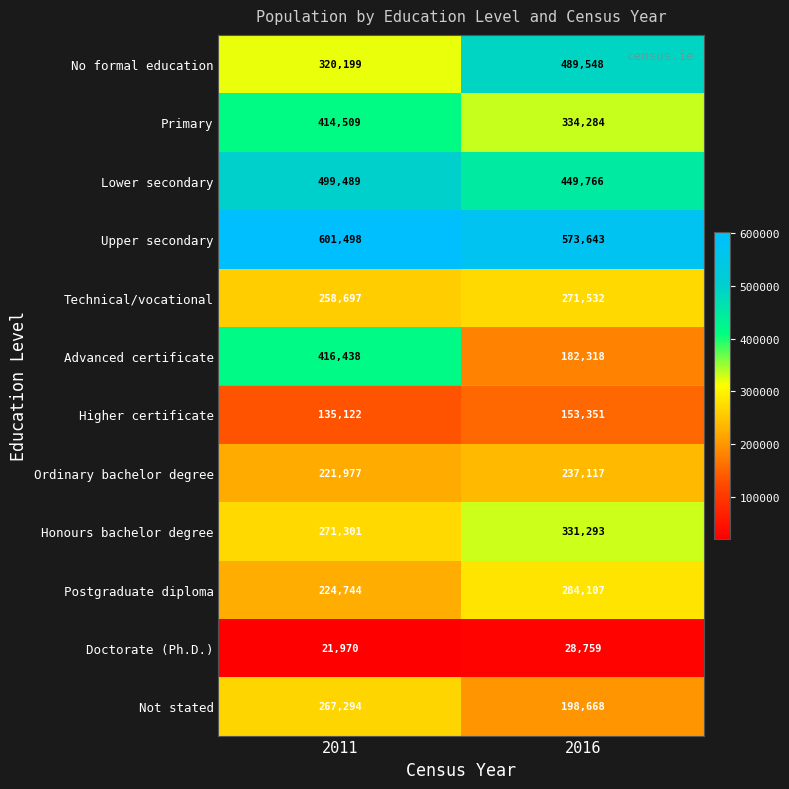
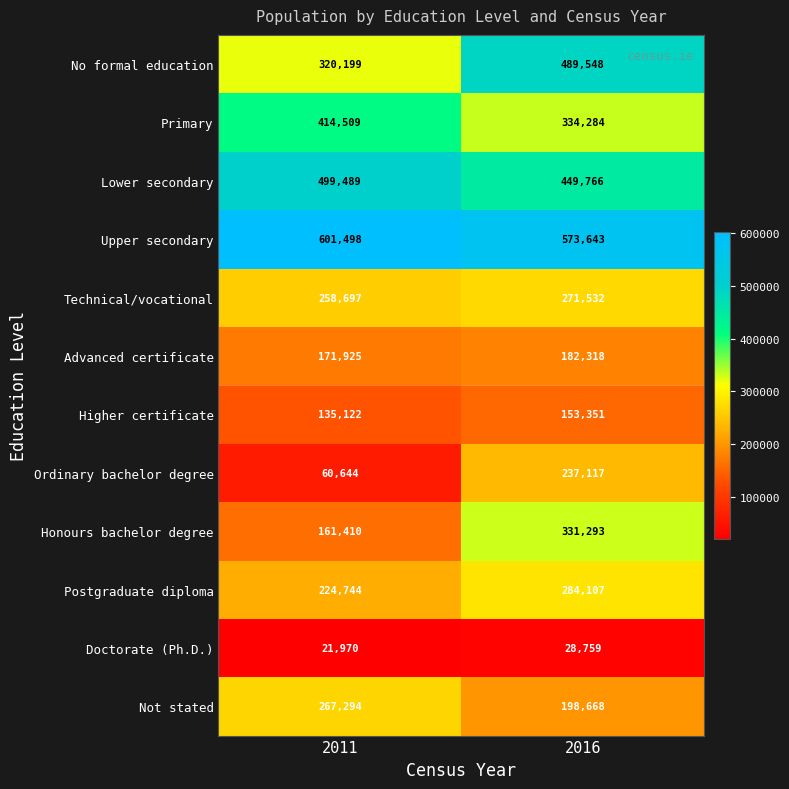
  {
    "No formal education": {
      "2011": "320,199"
    },
    "Primary": {
      "2011": "414,509",
      "2016": "334,284"
    },
    "Lower secondary": {
      "2011": "499,489",
      "2016": "449,766"
    },
    "Upper secondary": {
      "2011": "601,498",
      "2016": "573,643"
    },
    "Technical/vocational": {
      "2011": "258,697",
      "2016": "271,532"
    },
    "Advanced certificate": {
-     "2011": "416,438",
+     "2011": "171,925",
      "2016": "182,318"
    },
    "Higher certificate": {
      "2011": "135,122",
      "2016": "153,351"
    },
    "Ordinary bachelor degree": {
-     "2011": "221,977",
+     "2011": "60,644",
      "2016": "237,117"
    },
    "Honours bachelor degree": {
-     "2011": "271,301",
+     "2011": "161,410",
      "2016": "331,293"
    },
    "Postgraduate diploma": {
      "2011": "224,744",
      "2016": "284,107"
    },
    "Doctorate (Ph.D.)": {
      "2011": "21,970",
      "2016": "28,759"
    },
    "Not stated": {
      "2011": "267,294",
      "2016": "198,668"
    }
  }
